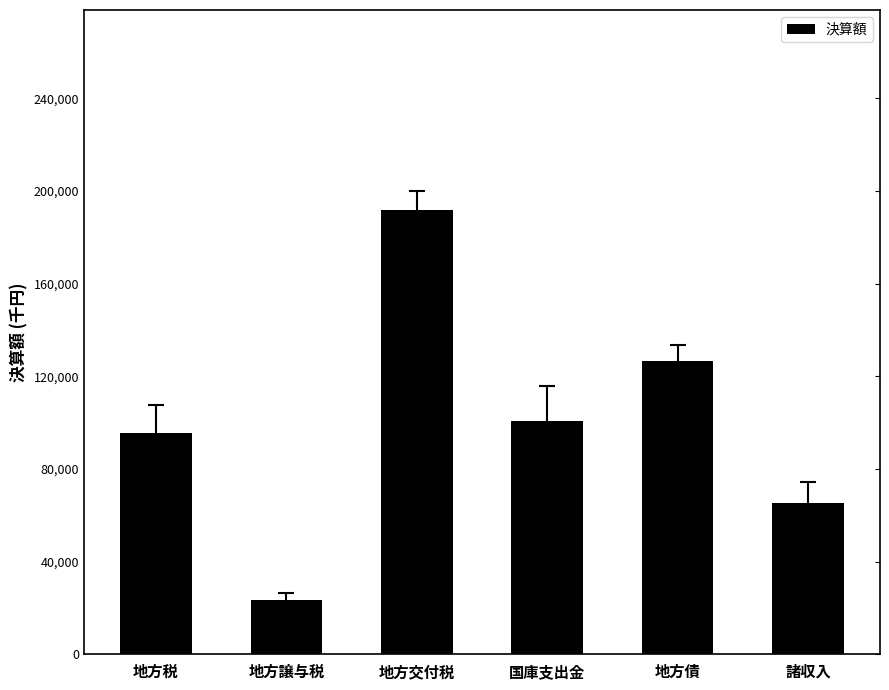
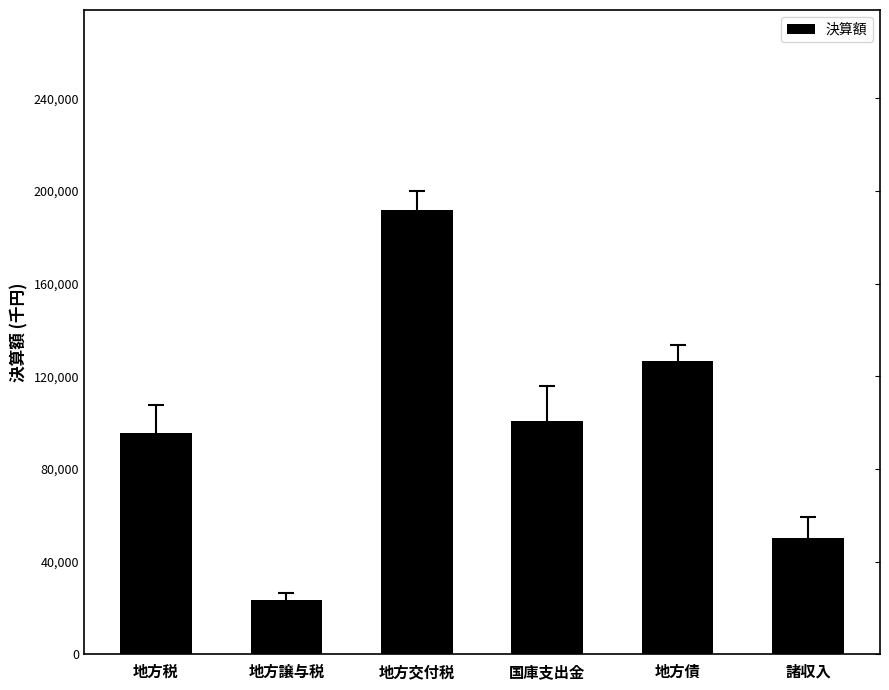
  {
    "決算額": {
      "地方税": "96,000",
      "地方譲与税": "23,000",
      "地方交付税": "192,000",
      "国庫支出金": "101,000",
      "地方債": "127,000",
-     "諸収入": "65,000"
+     "諸収入": "50,000"
    }
  }
